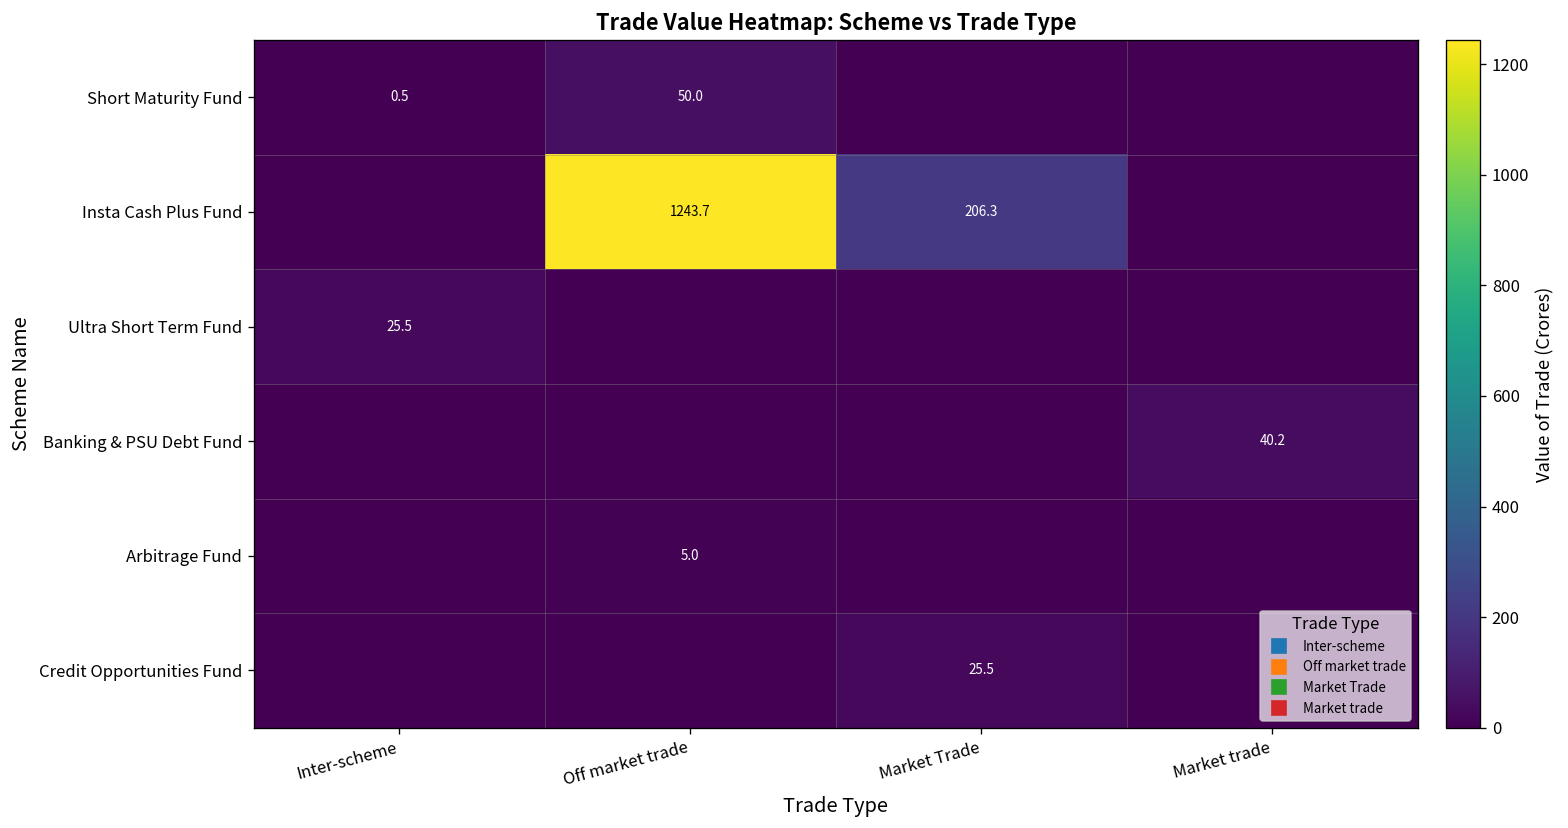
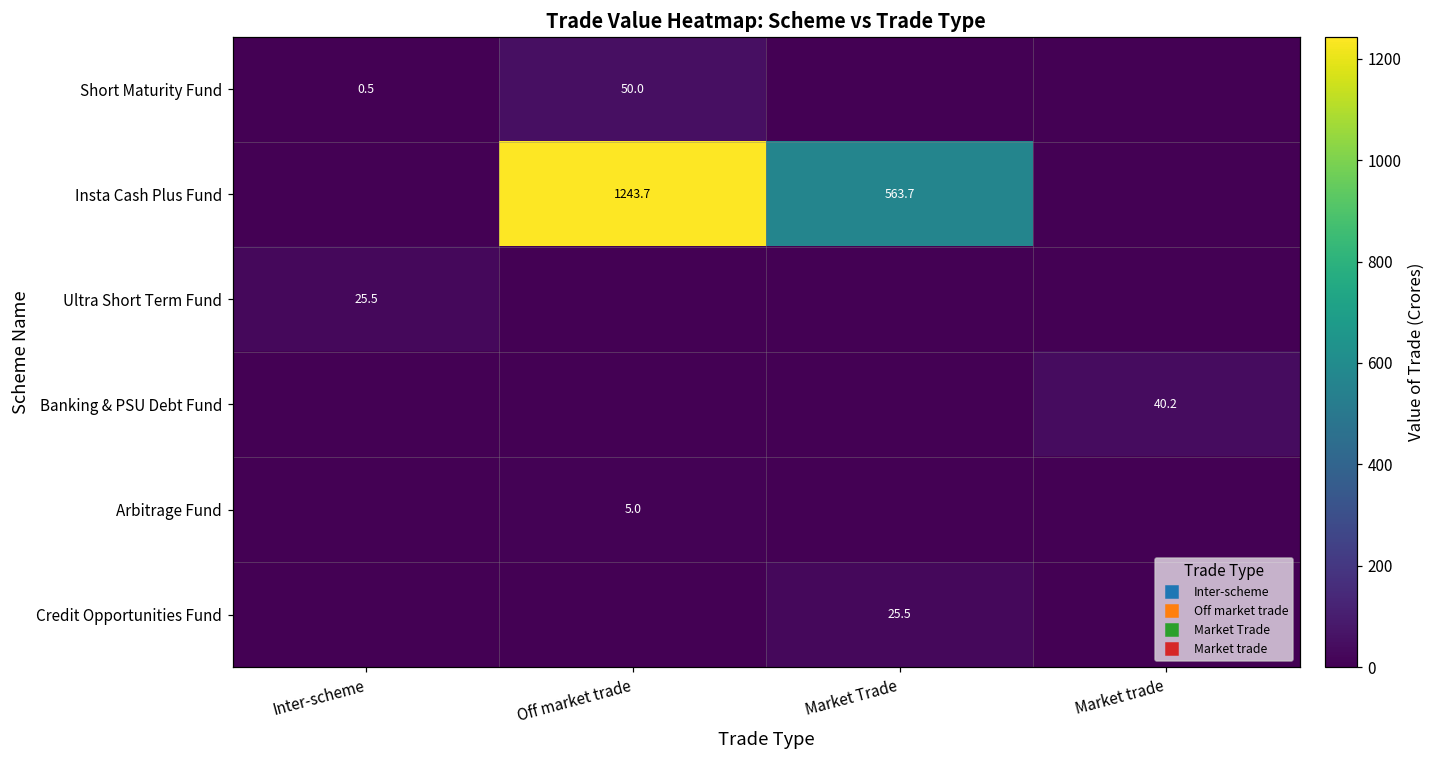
  {
    "Short Maturity Fund": {
      "Inter-scheme": 0.5,
      "Off market trade": 50.0
    },
    "Insta Cash Plus Fund": {
      "Off market trade": 1243.7,
-     "Market Trade": 206.3
+     "Market Trade": 563.7
    },
    "Ultra Short Term Fund": {
      "Inter-scheme": 25.5
    },
    "Banking & PSU Debt Fund": {
      "Market trade": 40.2
    },
    "Arbitrage Fund": {
      "Off market trade": 5.0
    },
    "Credit Opportunities Fund": {
      "Market Trade": 25.5
    }
  }
